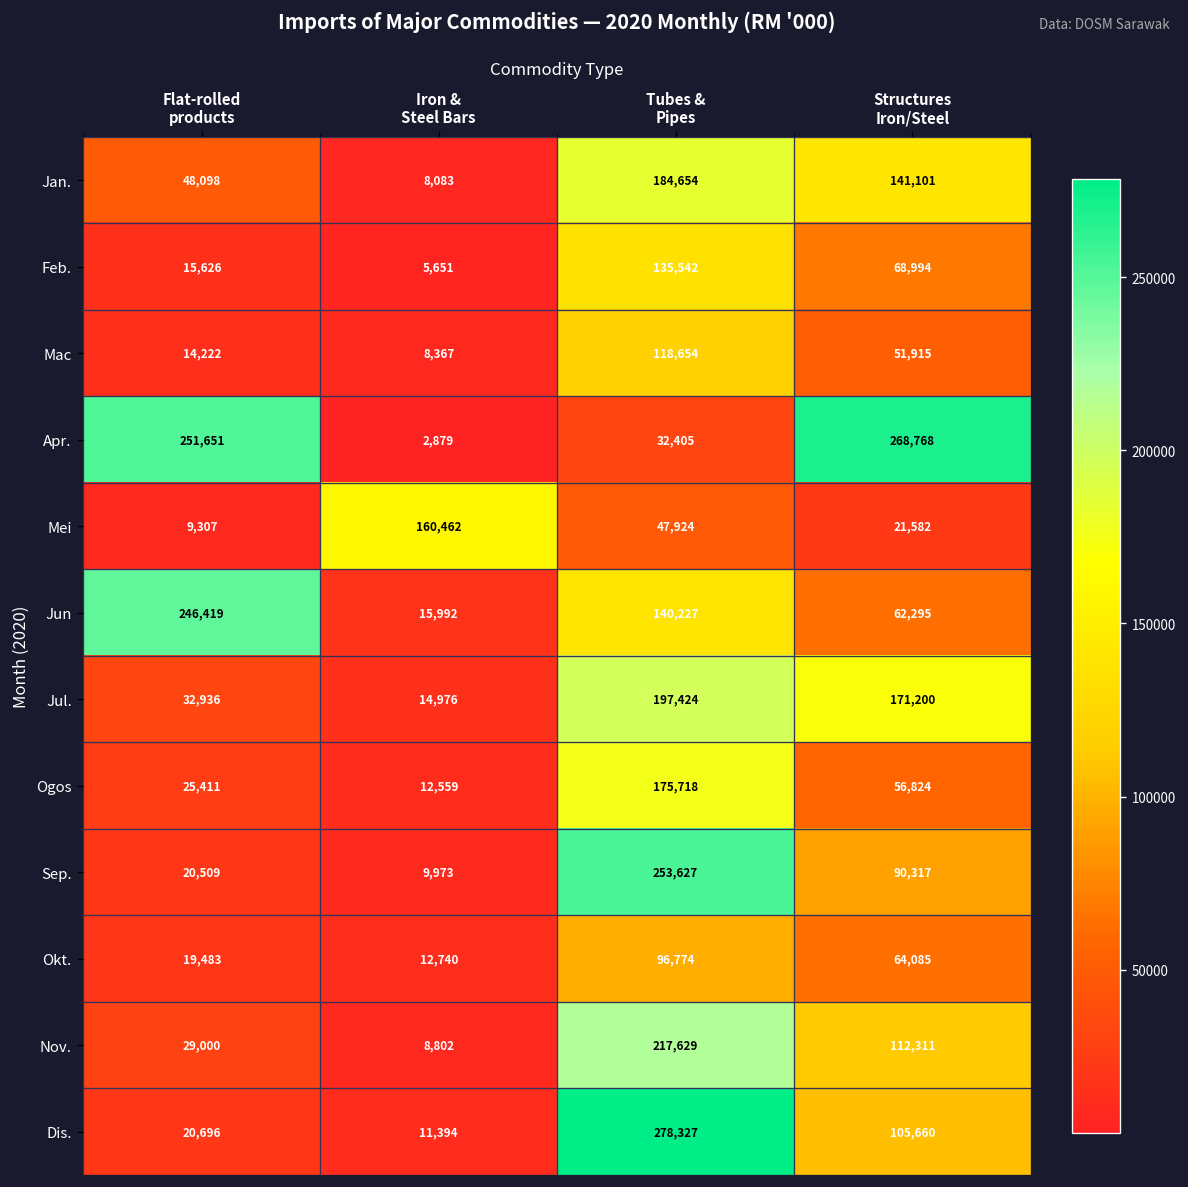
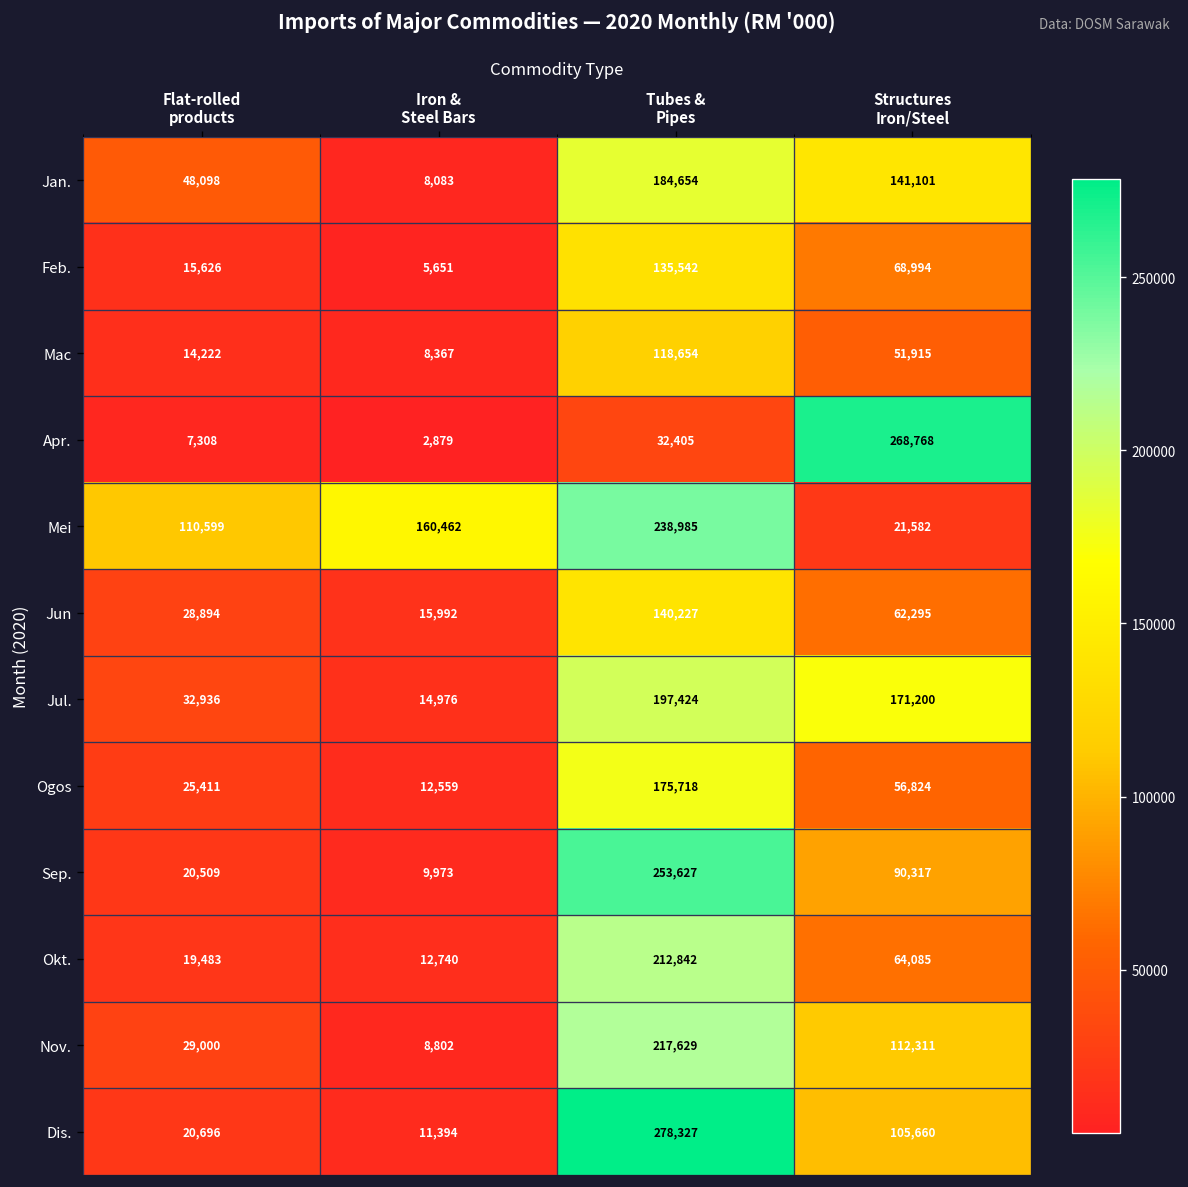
  {
    "Jan.": {
      "Flat-rolled products": "48,098",
      "Iron & Steel Bars": "8,083",
      "Tubes & Pipes": "184,654",
      "Structures Iron/Steel": "141,101"
    },
    "Feb.": {
      "Flat-rolled products": "15,626",
      "Iron & Steel Bars": "5,651",
      "Tubes & Pipes": "135,542",
      "Structures Iron/Steel": "68,994"
    },
    "Mac": {
      "Flat-rolled products": "14,222",
      "Iron & Steel Bars": "8,367",
      "Tubes & Pipes": "118,654",
      "Structures Iron/Steel": "51,915"
    },
    "Apr.": {
-     "Flat-rolled products": "251,651",
+     "Flat-rolled products": "7,308",
      "Iron & Steel Bars": "2,879",
      "Tubes & Pipes": "32,405",
      "Structures Iron/Steel": "268,768"
    },
    "Mei": {
-     "Flat-rolled products": "9,307",
+     "Flat-rolled products": "110,599",
      "Iron & Steel Bars": "160,462",
-     "Tubes & Pipes": "47,924",
+     "Tubes & Pipes": "238,985",
      "Structures Iron/Steel": "21,582"
    },
    "Jun": {
-     "Flat-rolled products": "246,419",
+     "Flat-rolled products": "28,894",
      "Iron & Steel Bars": "15,992",
      "Tubes & Pipes": "140,227",
      "Structures Iron/Steel": "62,295"
    },
    "Jul.": {
      "Flat-rolled products": "32,936",
      "Iron & Steel Bars": "14,976",
      "Tubes & Pipes": "197,424",
      "Structures Iron/Steel": "171,200"
    },
    "Ogos": {
      "Flat-rolled products": "25,411",
      "Iron & Steel Bars": "12,559",
      "Tubes & Pipes": "175,718",
      "Structures Iron/Steel": "56,824"
    },
    "Sep.": {
      "Flat-rolled products": "20,509",
      "Iron & Steel Bars": "9,973",
      "Tubes & Pipes": "253,627",
      "Structures Iron/Steel": "90,317"
    },
    "Okt.": {
      "Flat-rolled products": "19,483",
      "Iron & Steel Bars": "12,740",
-     "Tubes & Pipes": "96,774",
+     "Tubes & Pipes": "212,842",
      "Structures Iron/Steel": "64,085"
    },
    "Nov.": {
      "Flat-rolled products": "29,000",
      "Iron & Steel Bars": "8,802",
      "Tubes & Pipes": "217,629",
      "Structures Iron/Steel": "112,311"
    },
    "Dis.": {
      "Flat-rolled products": "20,696",
      "Iron & Steel Bars": "11,394",
      "Tubes & Pipes": "278,327",
      "Structures Iron/Steel": "105,660"
    }
  }
